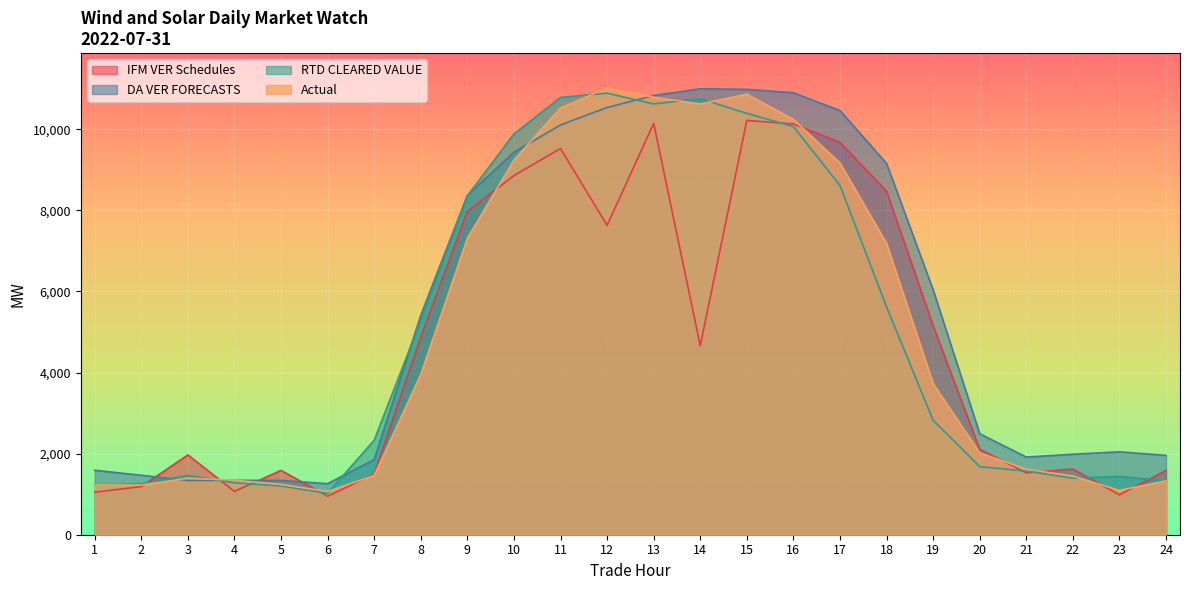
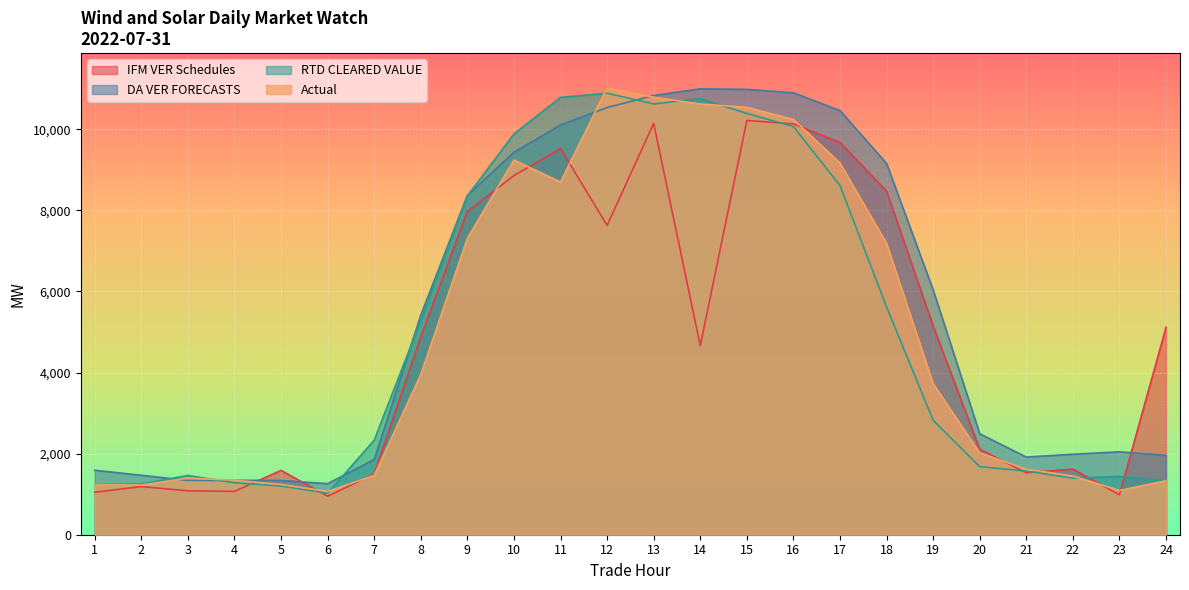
  {
    "IFM VER Schedules": {
      "1": "1,000",
-     "3": "2,000",
+     "3": "1,100",
      "4": "1,100",
      "5": "1,600",
      "6": "900",
      "8": "4,900",
      "9": "8,000",
      "10": "8,900",
      "11": "9,500",
      "12": "7,600",
      "13": "10,100",
      "14": "4,700",
      "15": "10,200",
      "16": "10,100",
      "17": "9,700",
      "18": "8,500",
      "19": "5,200",
      "20": "2,100",
      "22": "1,600",
      "23": "1,000",
-     "24": "1,600"
+     "24": "5,100"
    },
    "Actual": {
      "8": "4,000",
      "9": "7,300",
      "10": "9,200",
-     "11": "10,500",
+     "11": "8,700",
      "12": "11,000",
      "14": "10,600",
-     "15": "10,900",
+     "15": "10,500",
      "16": "10,200",
      "17": "9,200",
      "18": "7,200",
      "19": "3,700",
      "20": "2,000",
      "23": "1,100"
    }
  }
